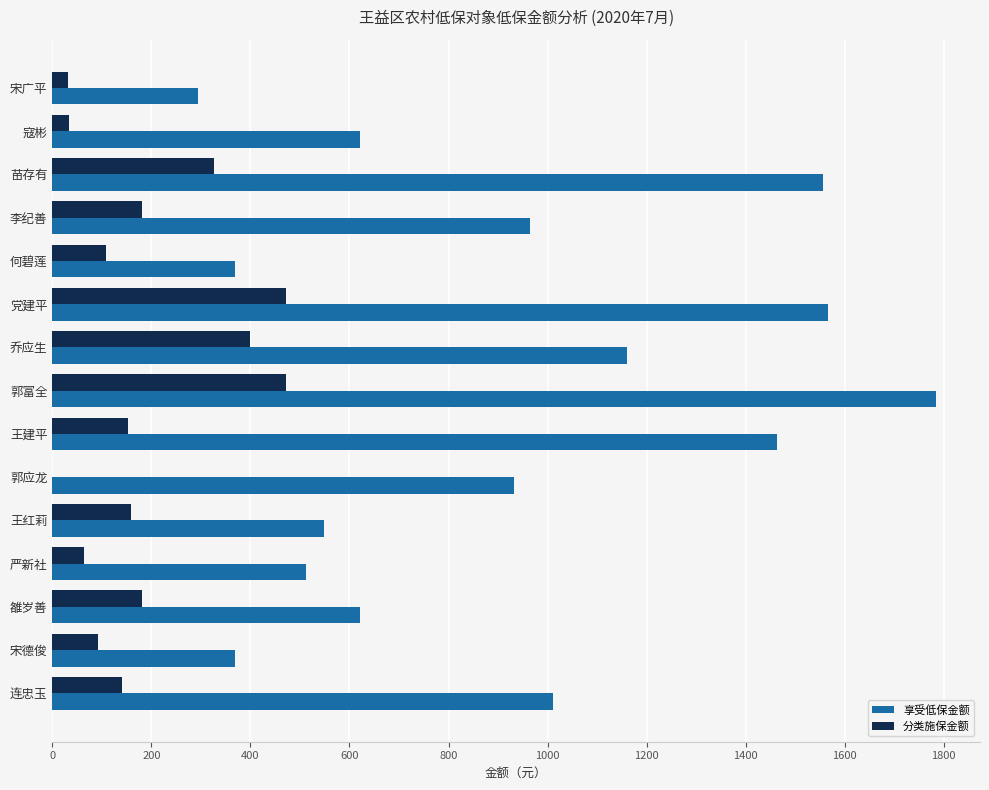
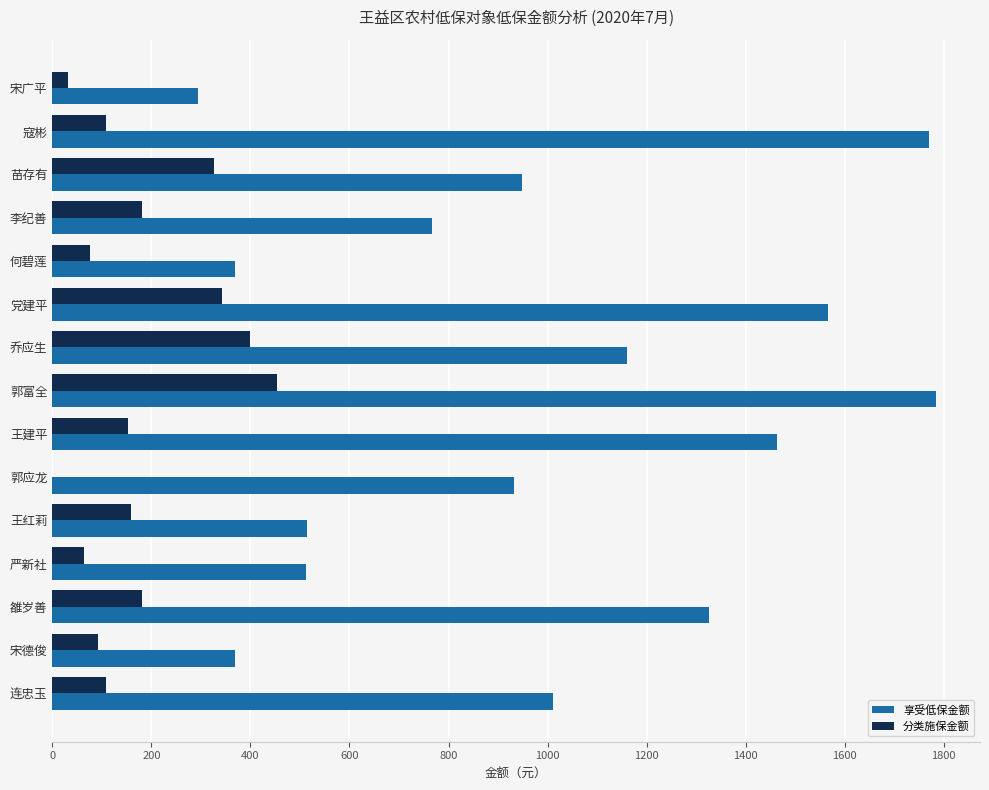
  {
    "享受低保金额": {
      "宋广平": 300,
-     "寇彬": 620,
-     "苗存有": 1560,
-     "李纪善": 960,
+     "寇彬": 1770,
+     "苗存有": 950,
+     "李纪善": 770,
      "何碧莲": 370,
      "党建平": 1570,
      "乔应生": 1160,
      "郭富全": 1780,
      "王建平": 1460,
      "郭应龙": 930,
-     "王红莉": 550,
+     "王红莉": 520,
      "严新社": 510,
-     "雒岁善": 620,
+     "雒岁善": 1330,
      "宋德俊": 370,
      "连忠玉": 1010
    },
    "分类施保金额": {
      "宋广平": 30,
-     "寇彬": 30,
+     "寇彬": 110,
      "苗存有": 330,
      "李纪善": 180,
-     "何碧莲": 110,
-     "党建平": 470,
+     "何碧莲": 80,
+     "党建平": 340,
      "乔应生": 400,
-     "郭富全": 470,
+     "郭富全": 450,
      "王建平": 150,
      "郭应龙": 0,
      "王红莉": 160,
      "严新社": 60,
      "雒岁善": 180,
      "宋德俊": 90,
-     "连忠玉": 140
+     "连忠玉": 110
    }
  }
